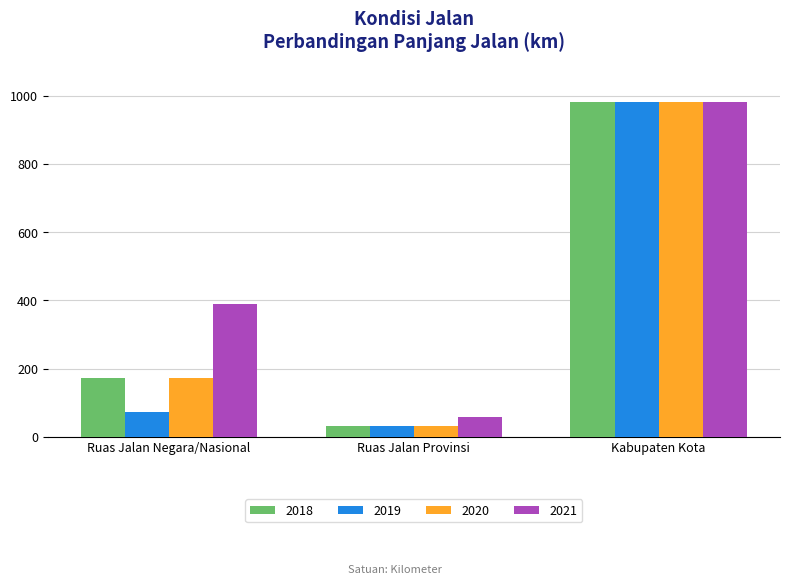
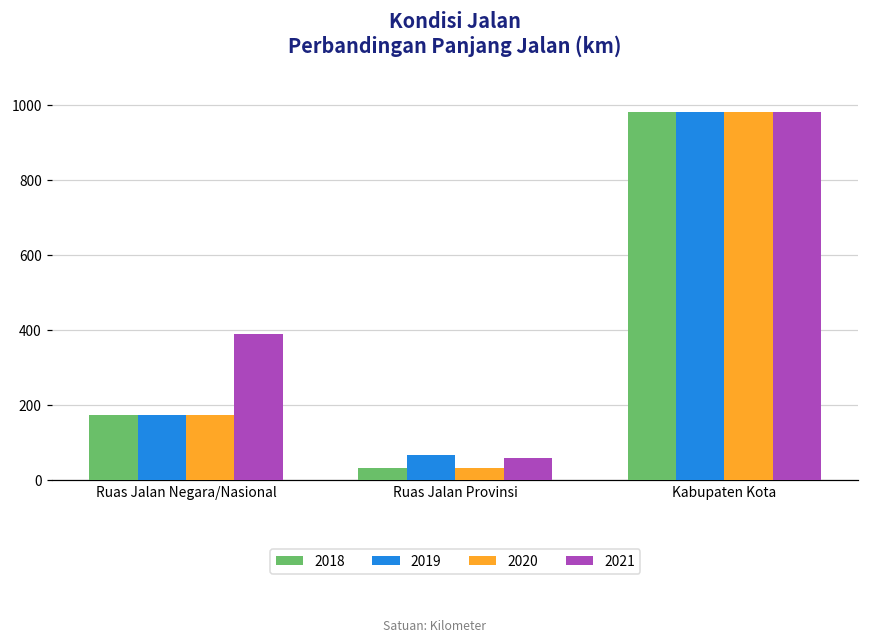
  {
    "2018": {
      "Ruas Jalan Negara/Nasional": 170,
      "Ruas Jalan Provinsi": 30,
      "Kabupaten Kota": 980
    },
    "2019": {
-     "Ruas Jalan Negara/Nasional": 70,
-     "Ruas Jalan Provinsi": 30,
+     "Ruas Jalan Negara/Nasional": 170,
+     "Ruas Jalan Provinsi": 70,
      "Kabupaten Kota": 980
    },
    "2020": {
      "Ruas Jalan Negara/Nasional": 170,
      "Ruas Jalan Provinsi": 30,
      "Kabupaten Kota": 980
    },
    "2021": {
      "Ruas Jalan Negara/Nasional": 390,
      "Ruas Jalan Provinsi": 60,
      "Kabupaten Kota": 980
    }
  }
